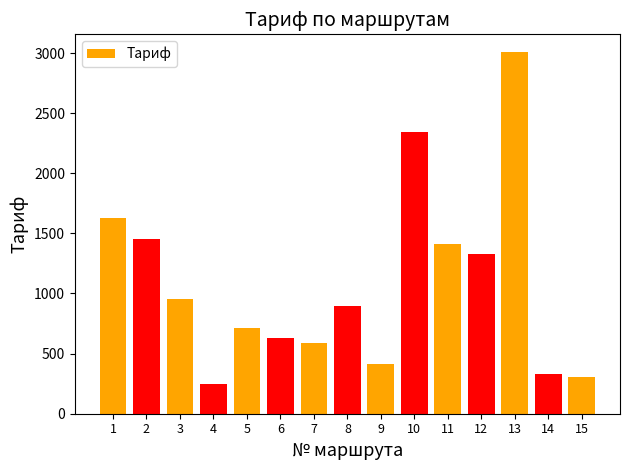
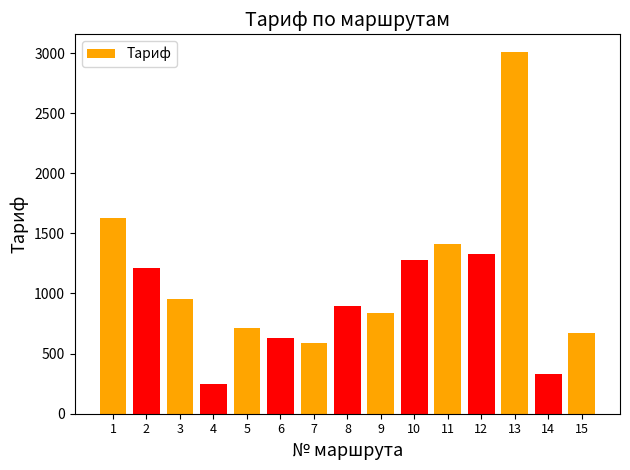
  {
    "1": 1630,
-   "2": 1450,
+   "2": 1220,
    "3": 950,
    "4": 250,
    "5": 720,
    "6": 630,
    "7": 590,
    "8": 900,
-   "9": 420,
-   "10": 2350,
+   "9": 840,
+   "10": 1280,
    "11": 1420,
    "12": 1330,
    "13": 3010,
    "14": 330,
-   "15": 310
+   "15": 670
  }
